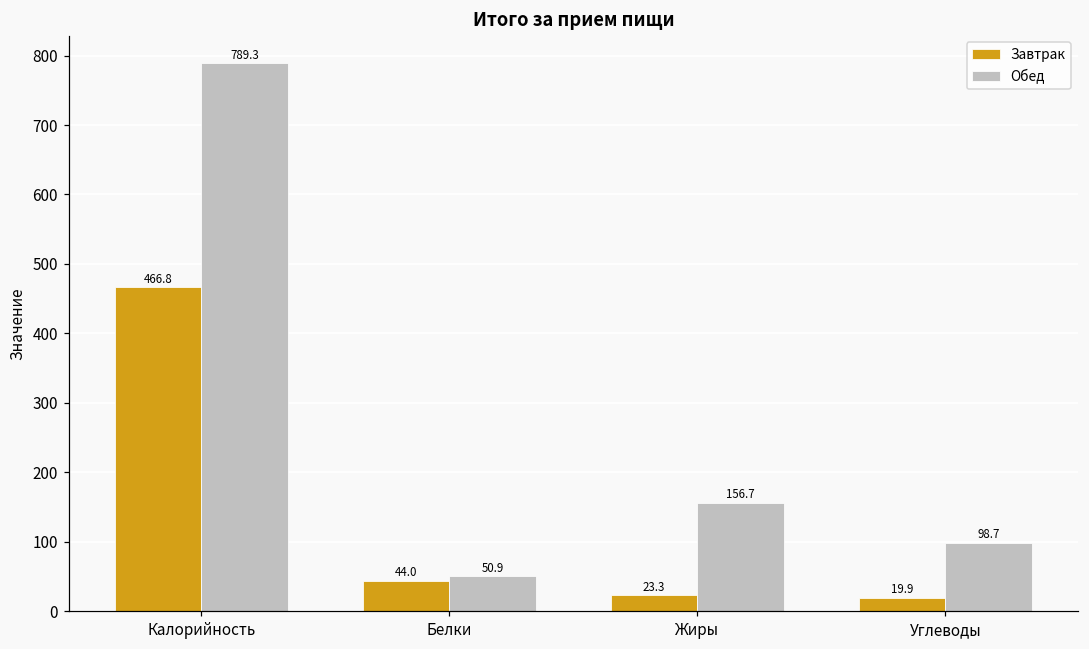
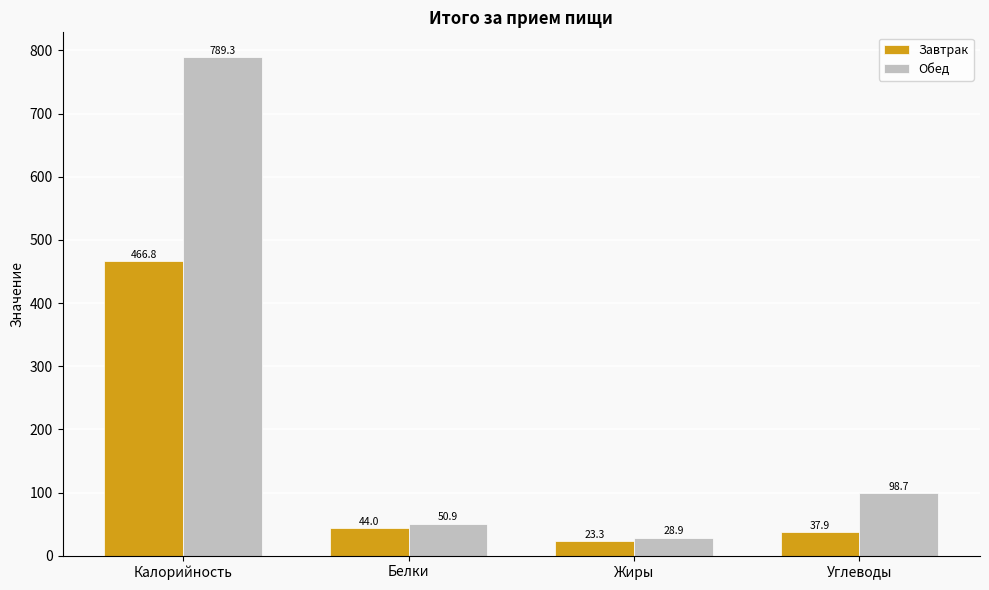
  {
    "Завтрак": {
      "Калорийность": 466.8,
      "Белки": 44.0,
      "Жиры": 23.3,
-     "Углеводы": 19.9
+     "Углеводы": 37.9
    },
    "Обед": {
      "Калорийность": 789.3,
      "Белки": 50.9,
-     "Жиры": 156.7,
+     "Жиры": 28.9,
      "Углеводы": 98.7
    }
  }
